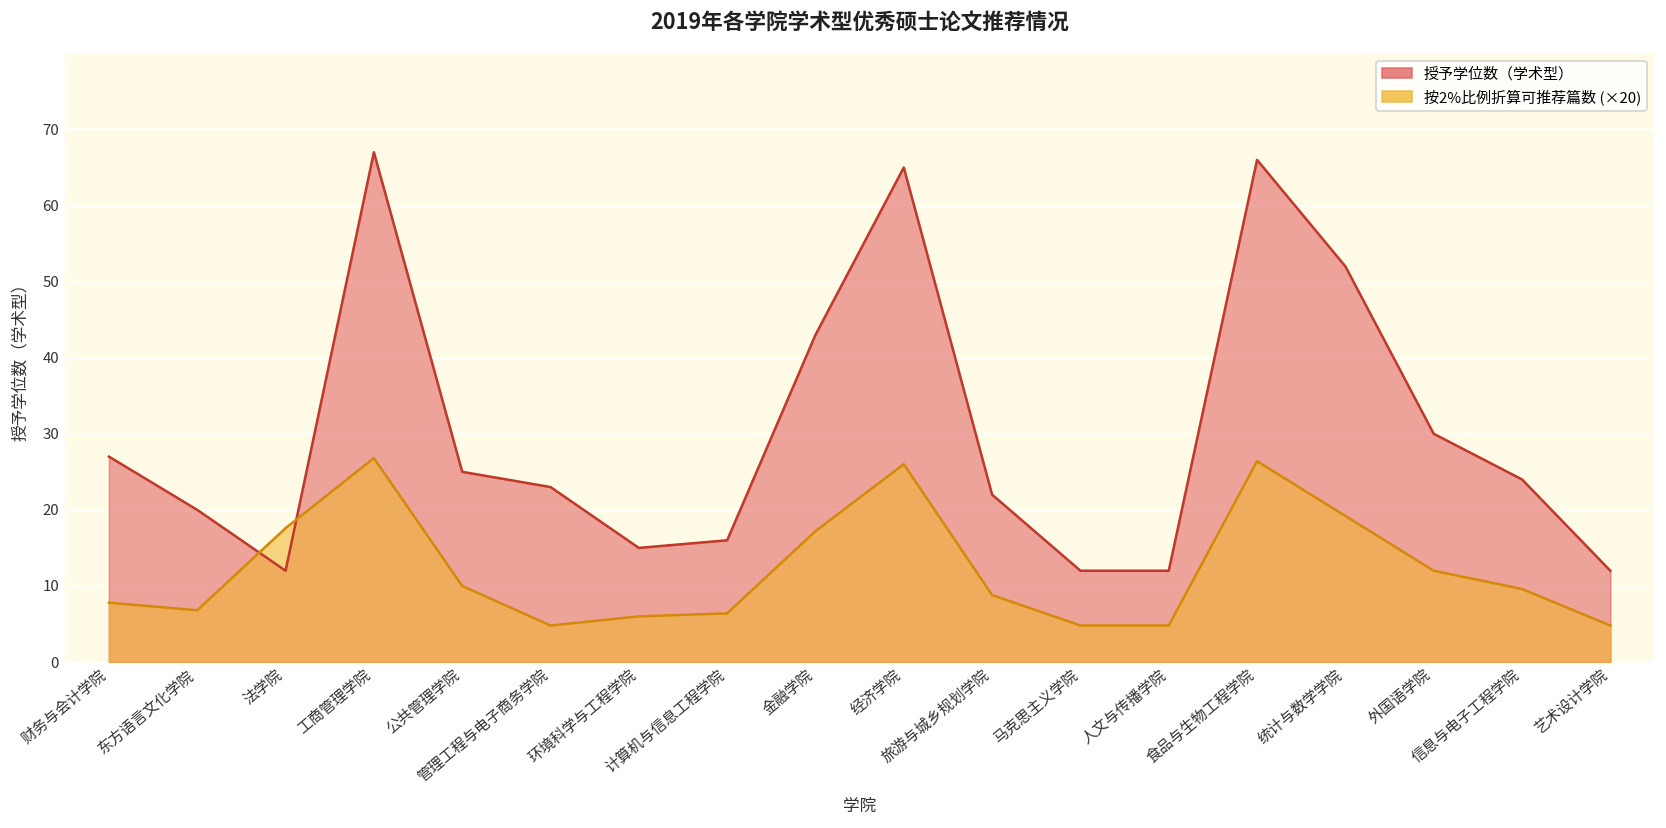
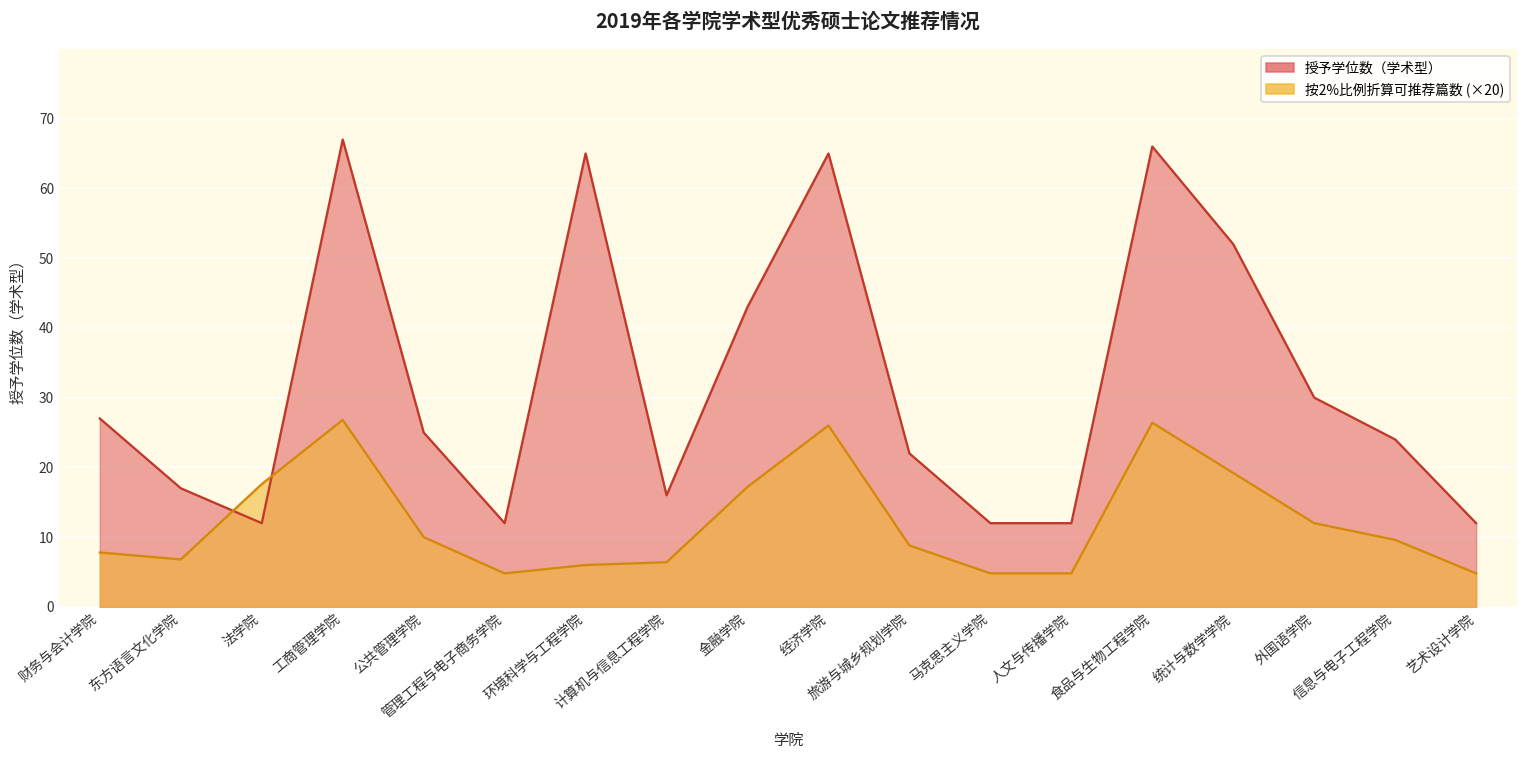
  {
    "授予学位数（学术型）": {
      "财务与会计学院": 27,
-     "东方语言文化学院": 20,
+     "东方语言文化学院": 17,
      "法学院": 12,
      "工商管理学院": 67,
      "公共管理学院": 25,
-     "管理工程与电子商务学院": 23,
-     "环境科学与工程学院": 15,
+     "管理工程与电子商务学院": 12,
+     "环境科学与工程学院": 65,
      "计算机与信息工程学院": 16,
      "金融学院": 43,
      "经济学院": 65,
      "旅游与城乡规划学院": 22,
      "马克思主义学院": 12,
      "人文与传播学院": 12,
      "食品与生物工程学院": 66,
      "统计与数学学院": 52,
      "外国语学院": 30,
      "信息与电子工程学院": 24,
      "艺术设计学院": 12
    },
    "按2%比例折算可推荐篇数 (×20)": {
      "财务与会计学院": 8,
      "东方语言文化学院": 7,
      "法学院": 18,
      "工商管理学院": 27,
      "公共管理学院": 10,
      "管理工程与电子商务学院": 5,
      "环境科学与工程学院": 6,
      "计算机与信息工程学院": 6,
      "金融学院": 17,
      "经济学院": 26,
      "旅游与城乡规划学院": 9,
      "马克思主义学院": 5,
      "人文与传播学院": 5,
      "食品与生物工程学院": 26,
      "统计与数学学院": 19,
      "外国语学院": 12,
      "信息与电子工程学院": 10,
      "艺术设计学院": 5
    }
  }
